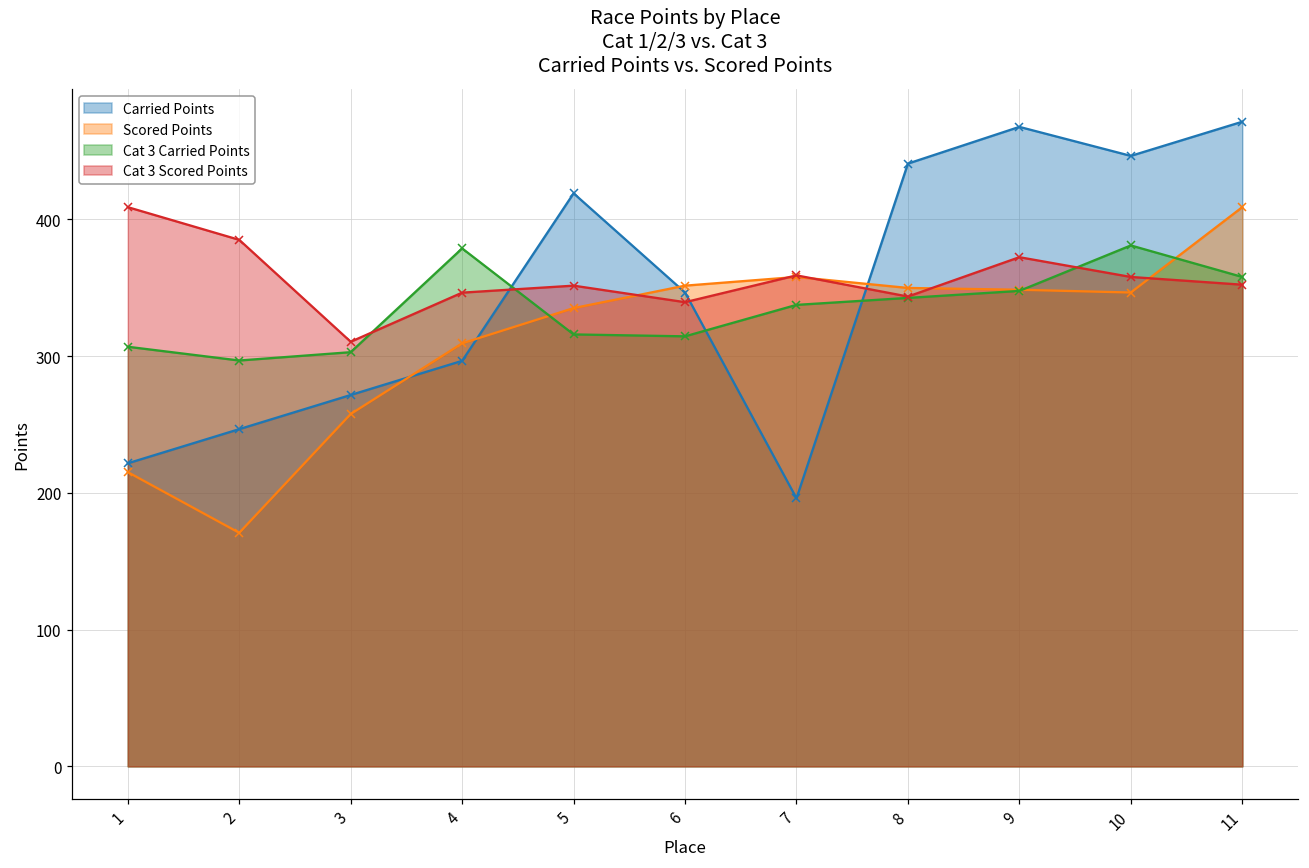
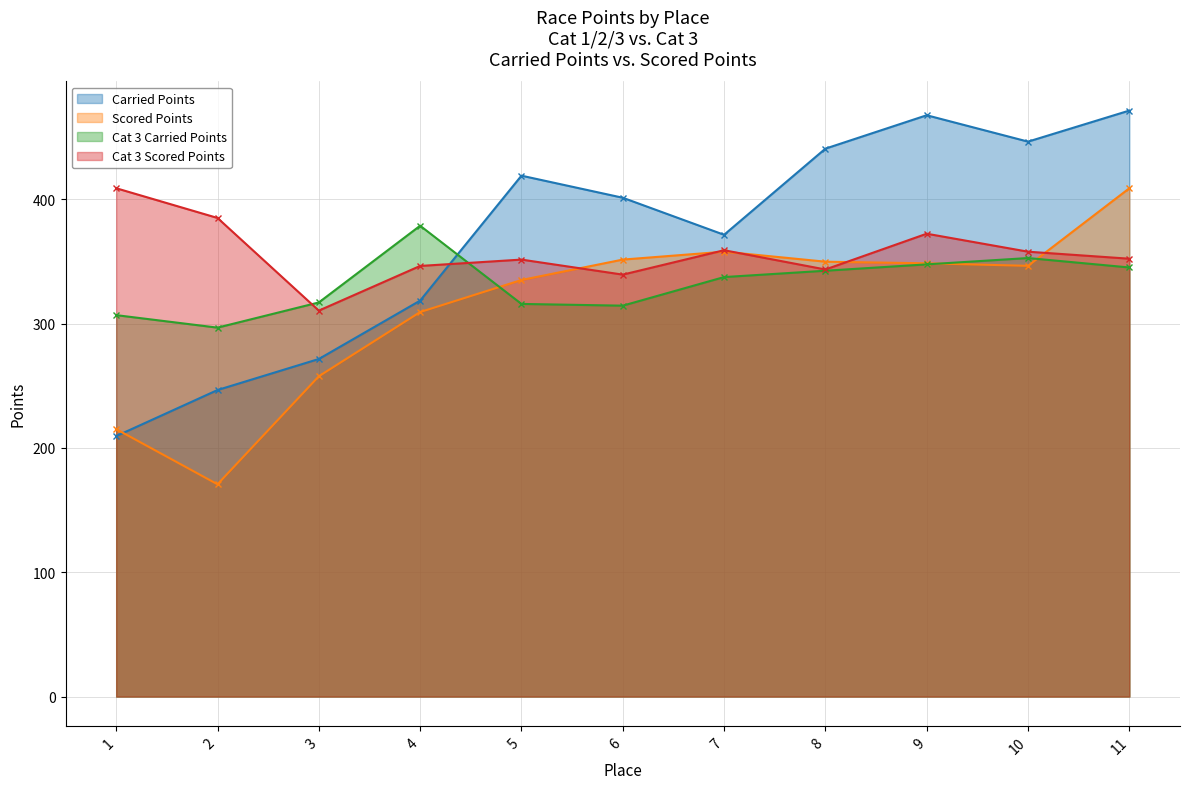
  {
    "Carried Points": {
-     "1": 222,
+     "1": 210,
      "2": 247,
      "3": 272,
-     "4": 297,
+     "4": 319,
      "5": 419,
-     "6": 347,
-     "7": 196,
+     "6": 401,
+     "7": 372,
      "8": 441,
      "9": 468,
      "10": 446,
      "11": 471
    },
    "Cat 3 Carried Points": {
      "1": 307,
      "2": 297,
-     "3": 303,
+     "3": 317,
      "4": 379,
      "5": 316,
      "6": 315,
      "7": 338,
-     "10": 381,
-     "11": 358
+     "10": 353,
+     "11": 345
    }
  }
